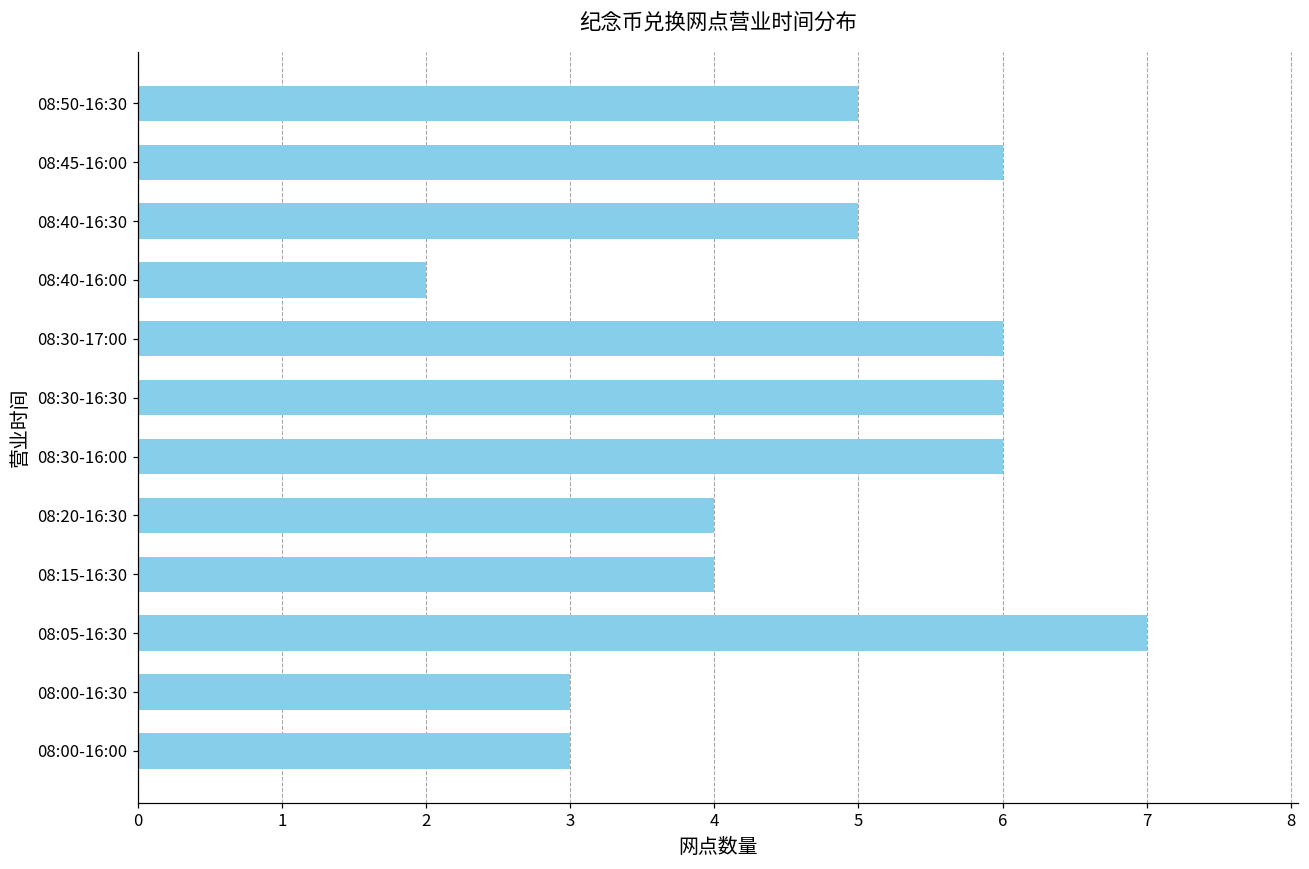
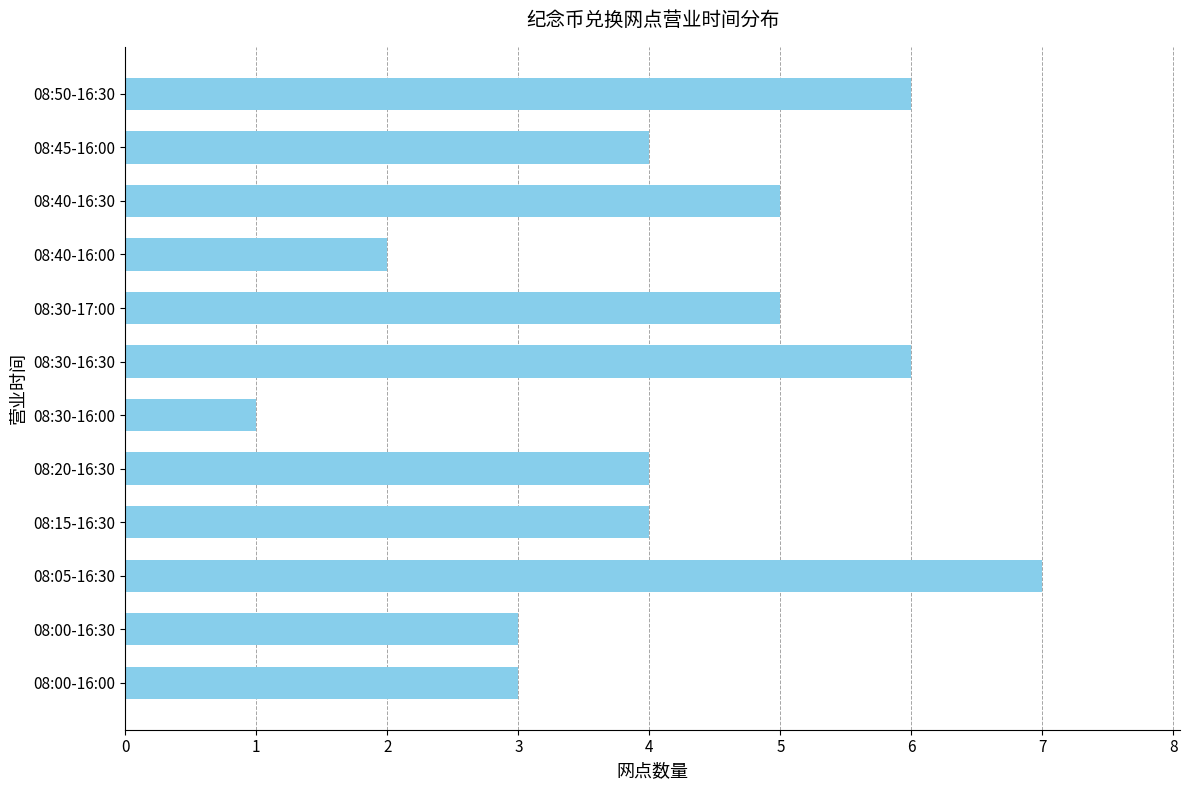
  {
-   "08:50-16:30": 5,
-   "08:45-16:00": 6,
+   "08:50-16:30": 6,
+   "08:45-16:00": 4,
    "08:40-16:30": 5,
    "08:40-16:00": 2,
-   "08:30-17:00": 6,
+   "08:30-17:00": 5,
    "08:30-16:30": 6,
-   "08:30-16:00": 6,
+   "08:30-16:00": 1,
    "08:20-16:30": 4,
    "08:15-16:30": 4,
    "08:05-16:30": 7,
    "08:00-16:30": 3,
    "08:00-16:00": 3
  }
